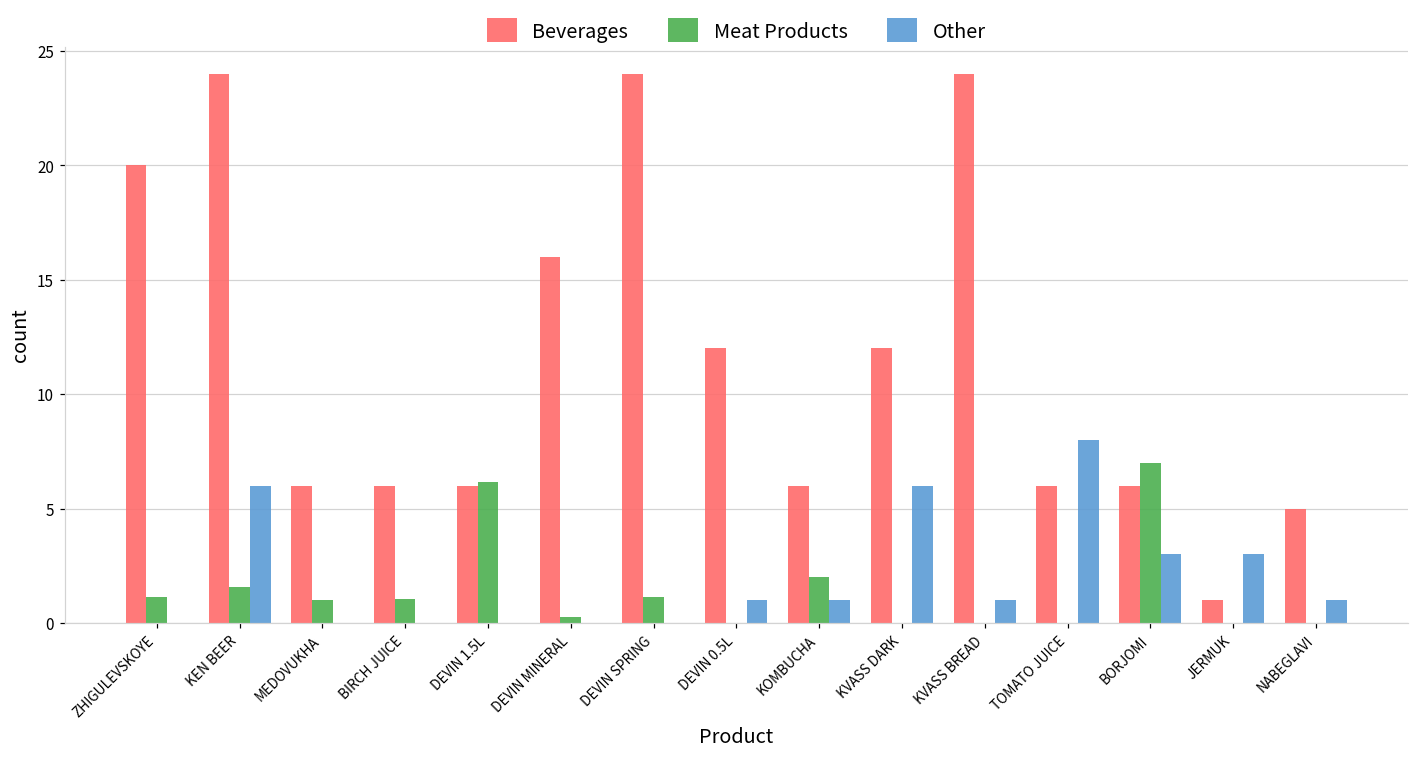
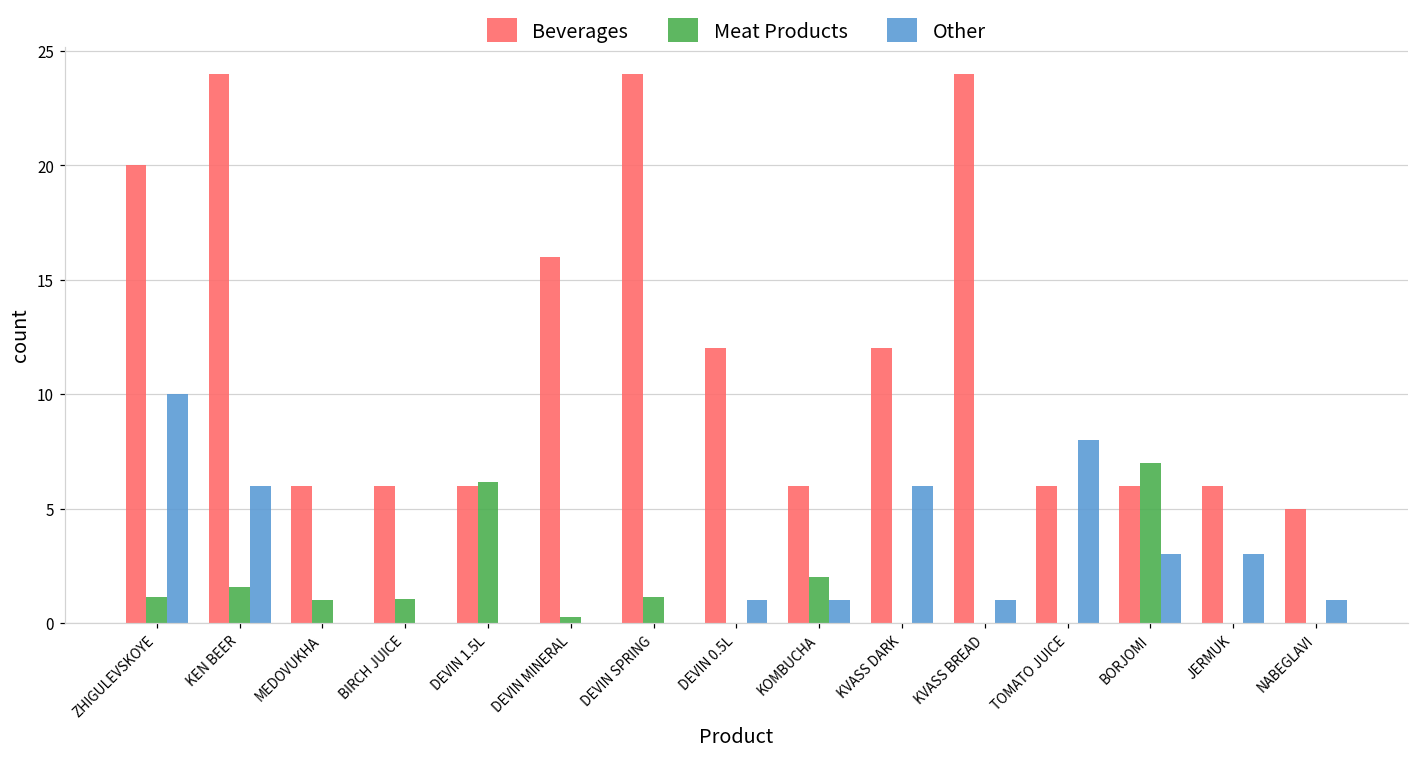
  {
    "Beverages": {
      "ZHIGULEVSKOYE": 20,
      "KEN BEER": 24,
      "MEDOVUKHA": 6,
      "BIRCH JUICE": 6,
      "DEVIN 1.5L": 6,
      "DEVIN MINERAL": 16,
      "DEVIN SPRING": 24,
      "DEVIN 0.5L": 12,
      "KOMBUCHA": 6,
      "KVASS DARK": 12,
      "KVASS BREAD": 24,
      "TOMATO JUICE": 6,
      "BORJOMI": 6,
-     "JERMUK": 1,
+     "JERMUK": 6,
      "NABEGLAVI": 5
    },
    "Meat Products": {
      "ZHIGULEVSKOYE": 1.1,
      "KEN BEER": 1.6,
      "MEDOVUKHA": 1,
      "BIRCH JUICE": 1,
      "DEVIN 1.5L": 6.2,
      "DEVIN MINERAL": 0.3,
      "DEVIN SPRING": 1.1,
      "DEVIN 0.5L": 0,
      "KOMBUCHA": 2,
      "KVASS DARK": 0,
      "KVASS BREAD": 0,
      "TOMATO JUICE": 0,
      "BORJOMI": 7,
      "JERMUK": 0,
      "NABEGLAVI": 0
    },
    "Other": {
-     "ZHIGULEVSKOYE": 0,
+     "ZHIGULEVSKOYE": 10,
      "KEN BEER": 6,
      "MEDOVUKHA": 0,
      "BIRCH JUICE": 0,
      "DEVIN 1.5L": 0,
      "DEVIN MINERAL": 0,
      "DEVIN SPRING": 0,
      "DEVIN 0.5L": 1,
      "KOMBUCHA": 1,
      "KVASS DARK": 6,
      "KVASS BREAD": 1,
      "TOMATO JUICE": 8,
      "BORJOMI": 3,
      "JERMUK": 3,
      "NABEGLAVI": 1
    }
  }
